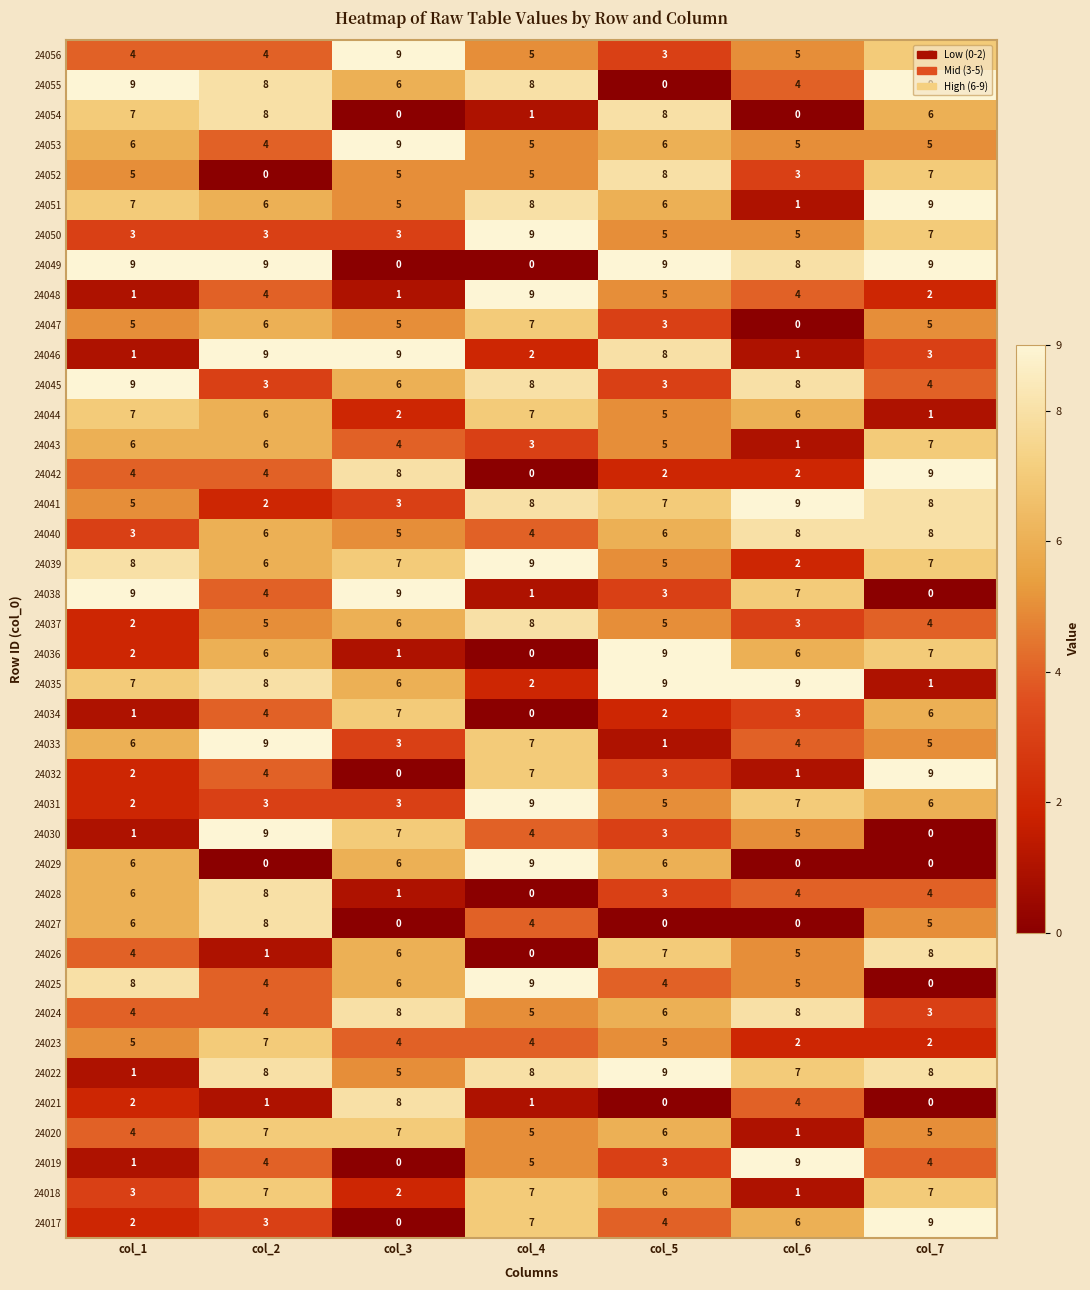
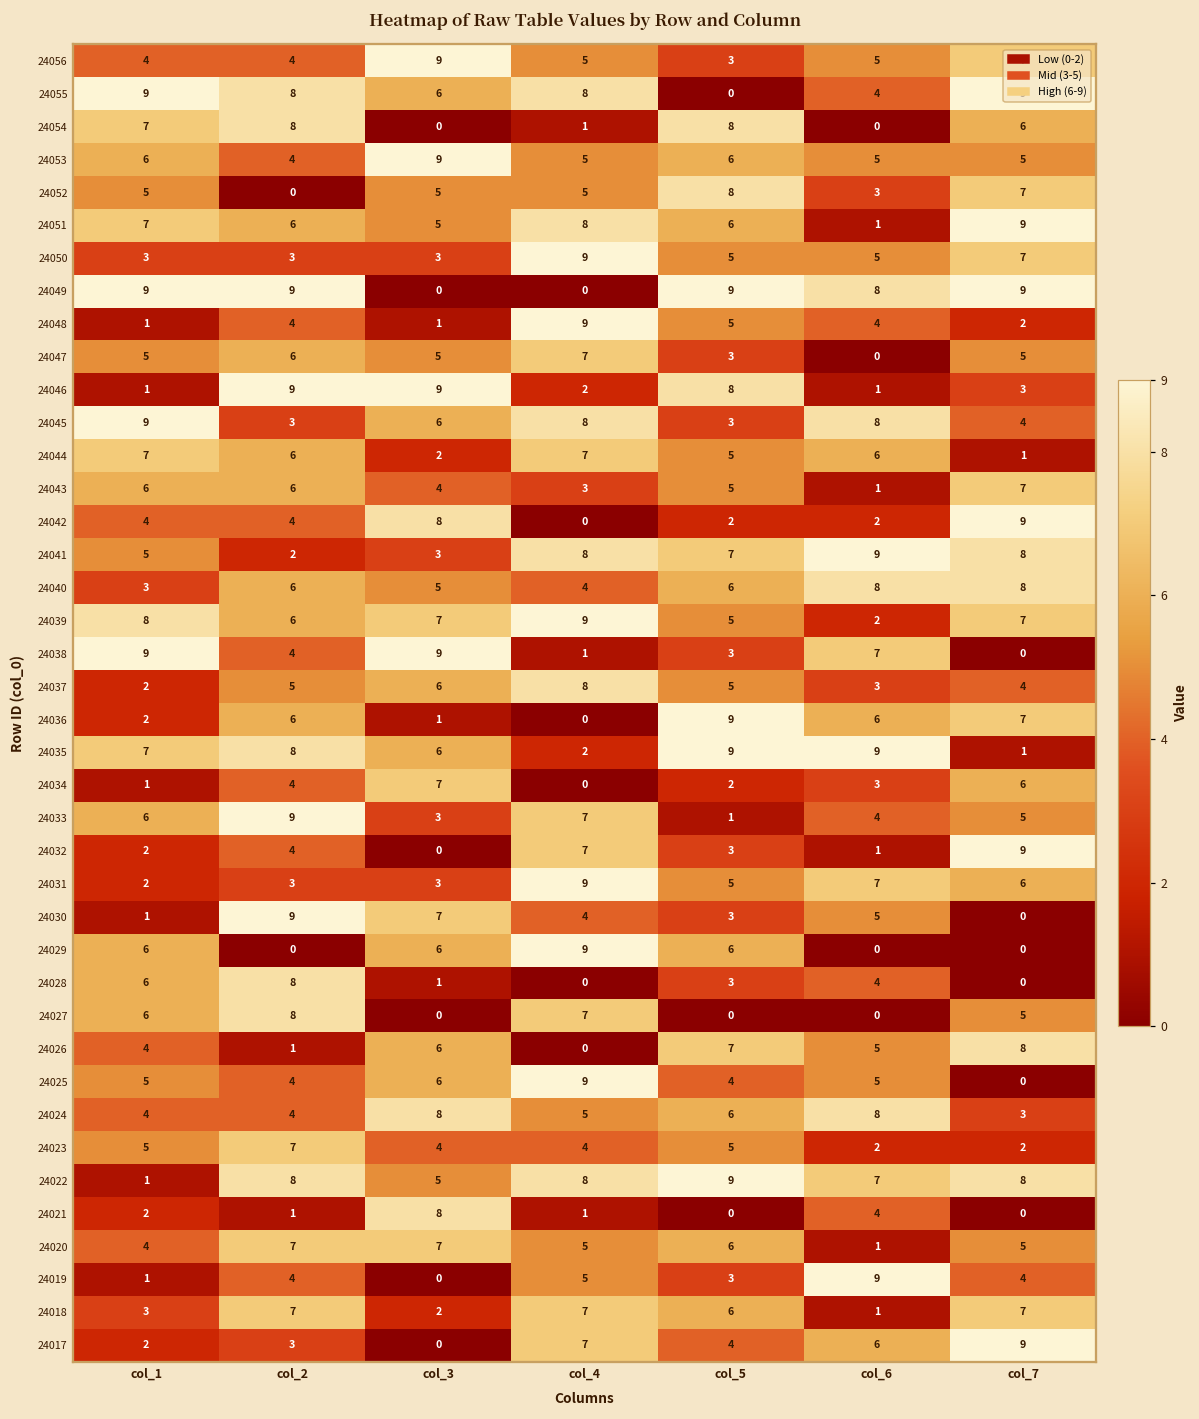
  {
    "24028": {
      "col_1": 6,
      "col_2": 8,
      "col_3": 1,
      "col_4": 0,
      "col_5": 3,
      "col_6": 4,
-     "col_7": 4
+     "col_7": 0
    },
    "24027": {
      "col_1": 6,
      "col_2": 8,
      "col_3": 0,
-     "col_4": 4,
+     "col_4": 7,
      "col_5": 0,
      "col_6": 0,
      "col_7": 5
    },
    "24025": {
-     "col_1": 8,
+     "col_1": 5,
      "col_2": 4,
      "col_3": 6,
      "col_4": 9,
      "col_5": 4,
      "col_6": 5,
      "col_7": 0
    }
  }
